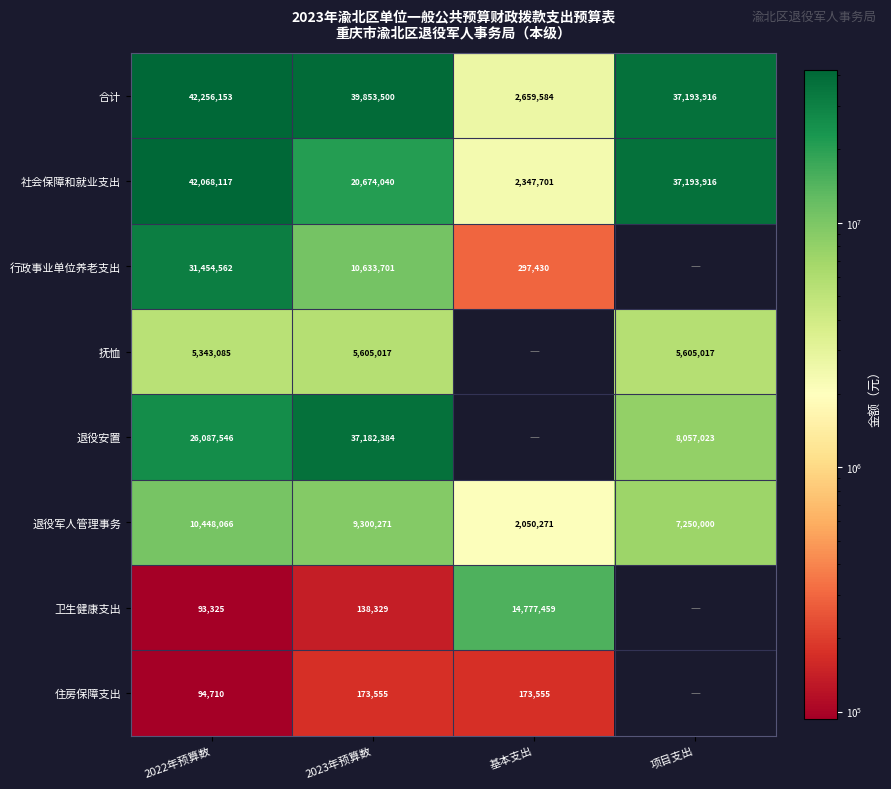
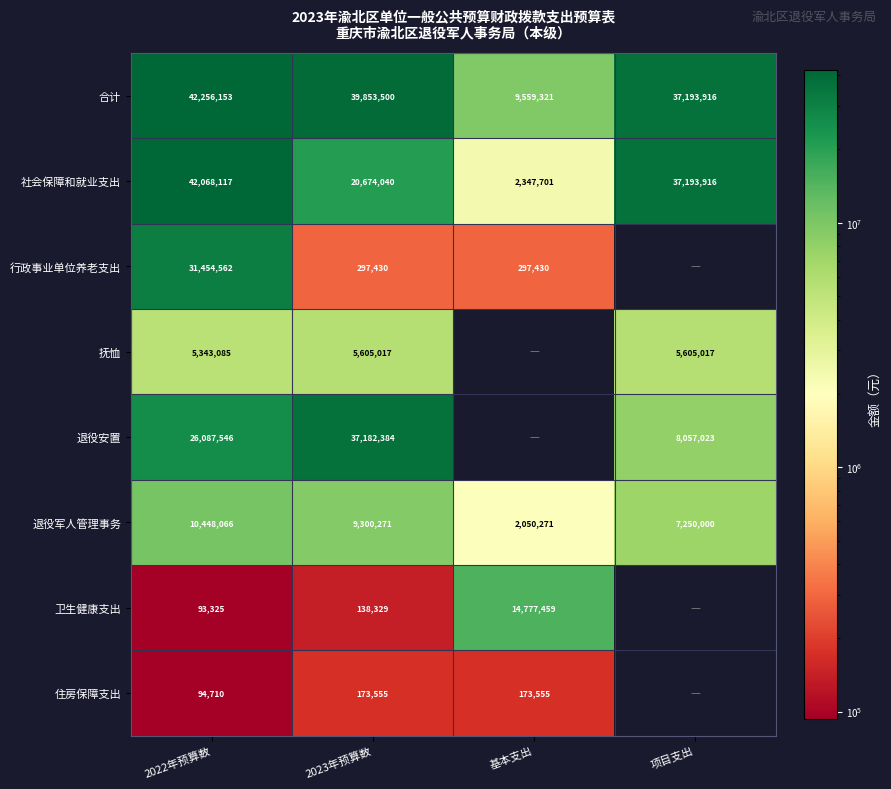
  {
    "合计": {
      "2022年预算数": "42,256,153",
      "2023年预算数": "39,853,500",
-     "基本支出": "2,659,584",
+     "基本支出": "9,559,321",
      "项目支出": "37,193,916"
    },
    "社会保障和就业支出": {
      "2022年预算数": "42,068,117",
      "2023年预算数": "20,674,040",
      "基本支出": "2,347,701",
      "项目支出": "37,193,916"
    },
    "行政事业单位养老支出": {
      "2022年预算数": "31,454,562",
-     "2023年预算数": "10,633,701",
+     "2023年预算数": "297,430",
      "基本支出": "297,430"
    },
    "抚恤": {
      "2022年预算数": "5,343,085",
      "2023年预算数": "5,605,017",
      "项目支出": "5,605,017"
    },
    "退役安置": {
      "2022年预算数": "26,087,546",
      "2023年预算数": "37,182,384",
      "项目支出": "8,057,023"
    },
    "退役军人管理事务": {
      "2022年预算数": "10,448,066",
      "2023年预算数": "9,300,271",
      "基本支出": "2,050,271",
      "项目支出": "7,250,000"
    },
    "卫生健康支出": {
      "2022年预算数": "93,325",
      "2023年预算数": "138,329",
      "基本支出": "14,777,459"
    },
    "住房保障支出": {
      "2022年预算数": "94,710",
      "2023年预算数": "173,555",
      "基本支出": "173,555"
    }
  }
